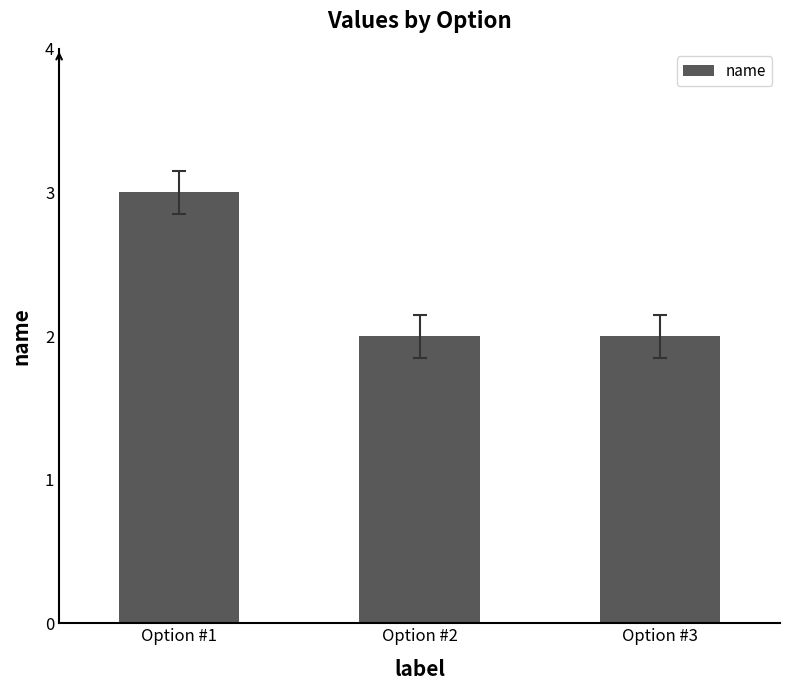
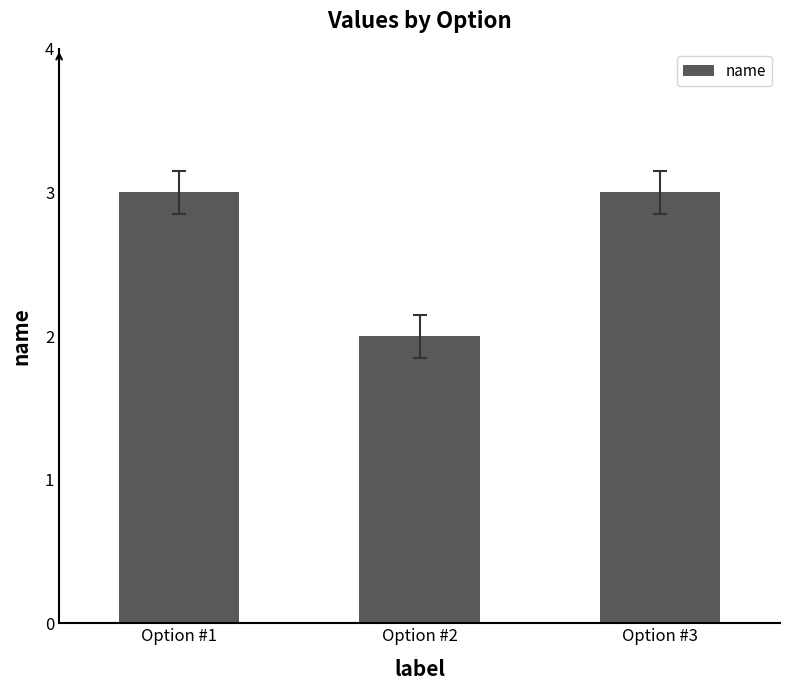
  {
    "name": {
      "Option #1": 3,
      "Option #2": 2,
-     "Option #3": 2
+     "Option #3": 3
    }
  }
